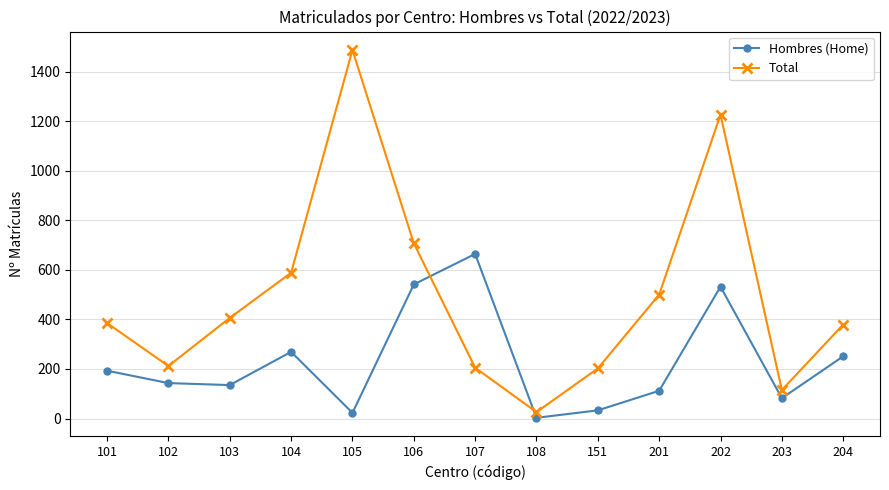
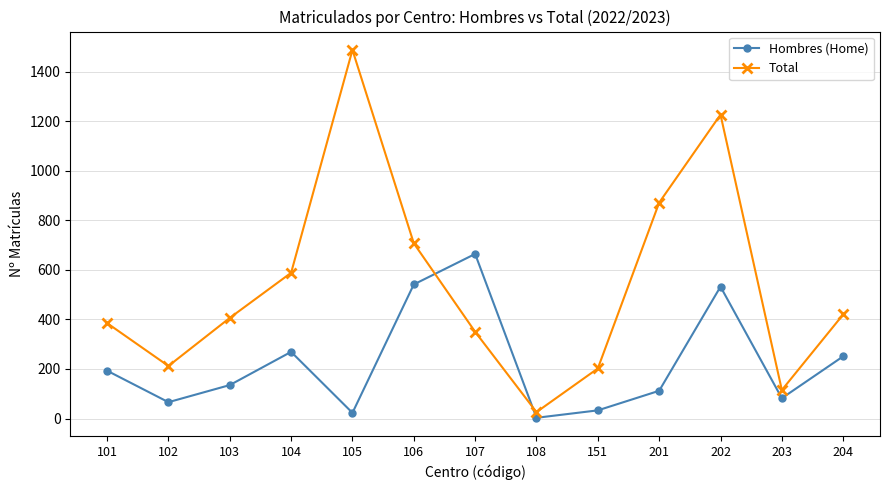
  {
    "Hombres (Home)": {
      "101": 190,
-     "102": 140,
+     "102": 70,
      "103": 140,
      "104": 270,
      "105": 20,
      "106": 540,
      "107": 660,
      "108": 0,
      "151": 30,
      "201": 110,
      "202": 530,
      "203": 80,
      "204": 250
    },
    "Total": {
      "101": 390,
      "102": 210,
      "103": 410,
      "104": 590,
      "105": 1490,
      "106": 710,
-     "107": 210,
+     "107": 350,
      "108": 30,
      "151": 200,
-     "201": 500,
+     "201": 870,
      "202": 1230,
      "203": 120,
-     "204": 380
+     "204": 420
    }
  }
